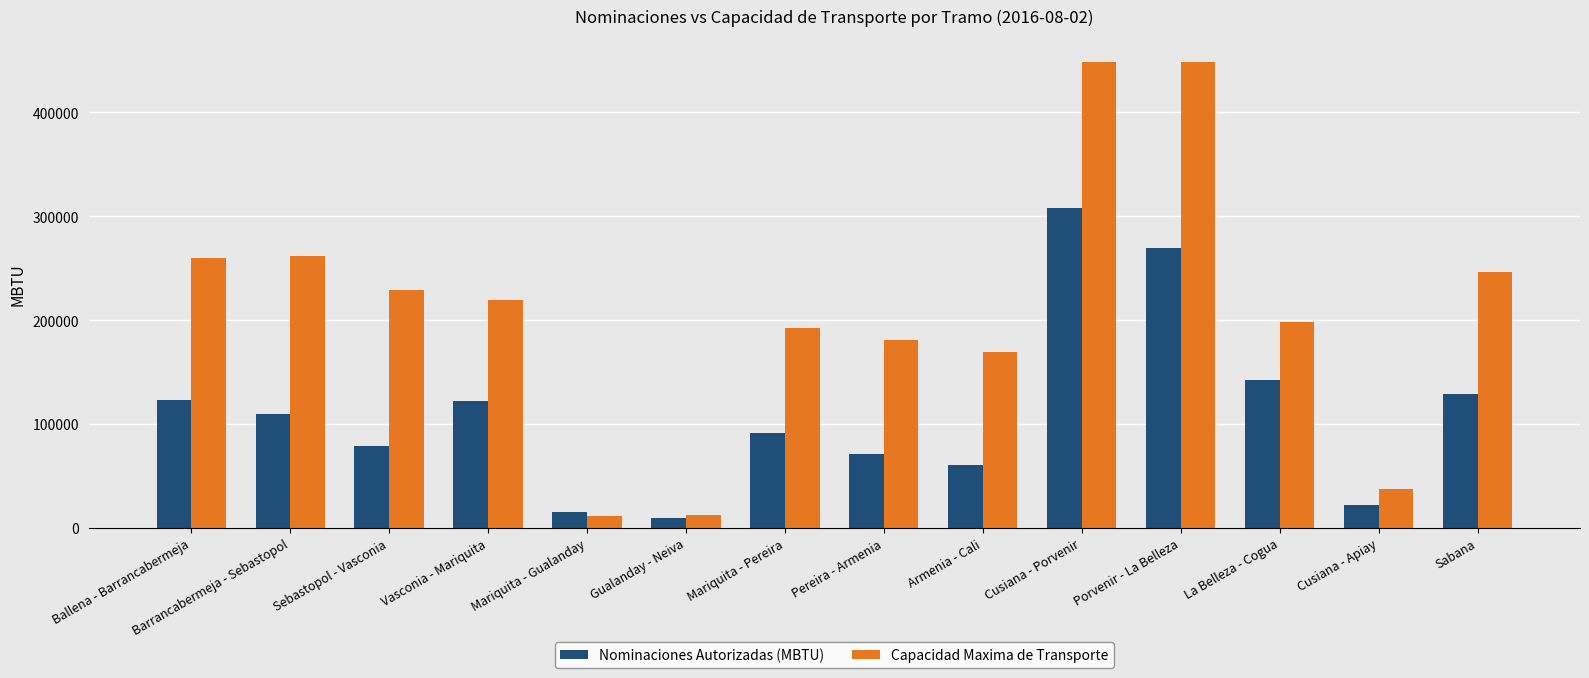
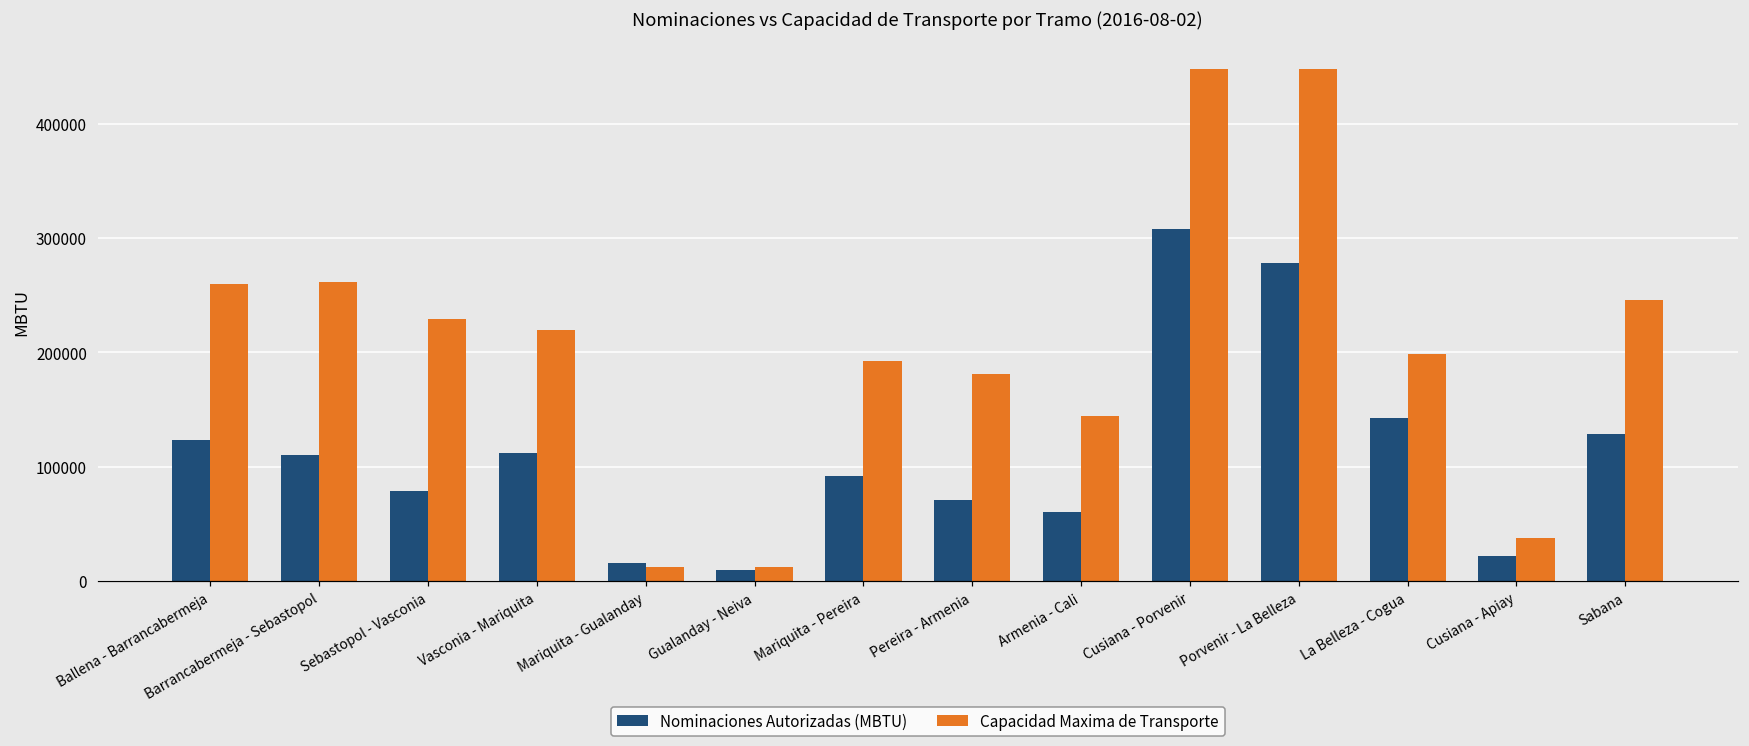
  {
    "Nominaciones Autorizadas (MBTU)": {
      "Ballena - Barrancabermeja": 123000,
      "Barrancabermeja - Sebastopol": 110000,
      "Sebastopol - Vasconia": 79000,
-     "Vasconia - Mariquita": 122000,
+     "Vasconia - Mariquita": 112000,
      "Mariquita - Gualanday": 15000,
      "Gualanday - Neiva": 9000,
      "Mariquita - Pereira": 92000,
      "Pereira - Armenia": 71000,
      "Armenia - Cali": 60000,
      "Cusiana - Porvenir": 308000,
-     "Porvenir - La Belleza": 269000,
+     "Porvenir - La Belleza": 278000,
      "La Belleza - Cogua": 142000,
      "Cusiana - Apiay": 22000,
      "Sabana": 129000
    },
    "Capacidad Maxima de Transporte": {
      "Ballena - Barrancabermeja": 260000,
      "Barrancabermeja - Sebastopol": 262000,
      "Sebastopol - Vasconia": 229000,
      "Vasconia - Mariquita": 220000,
      "Mariquita - Gualanday": 12000,
      "Gualanday - Neiva": 12000,
      "Mariquita - Pereira": 192000,
      "Pereira - Armenia": 181000,
-     "Armenia - Cali": 169000,
+     "Armenia - Cali": 144000,
      "Cusiana - Porvenir": 448000,
      "Porvenir - La Belleza": 448000,
      "La Belleza - Cogua": 198000,
      "Cusiana - Apiay": 38000,
      "Sabana": 246000
    }
  }
